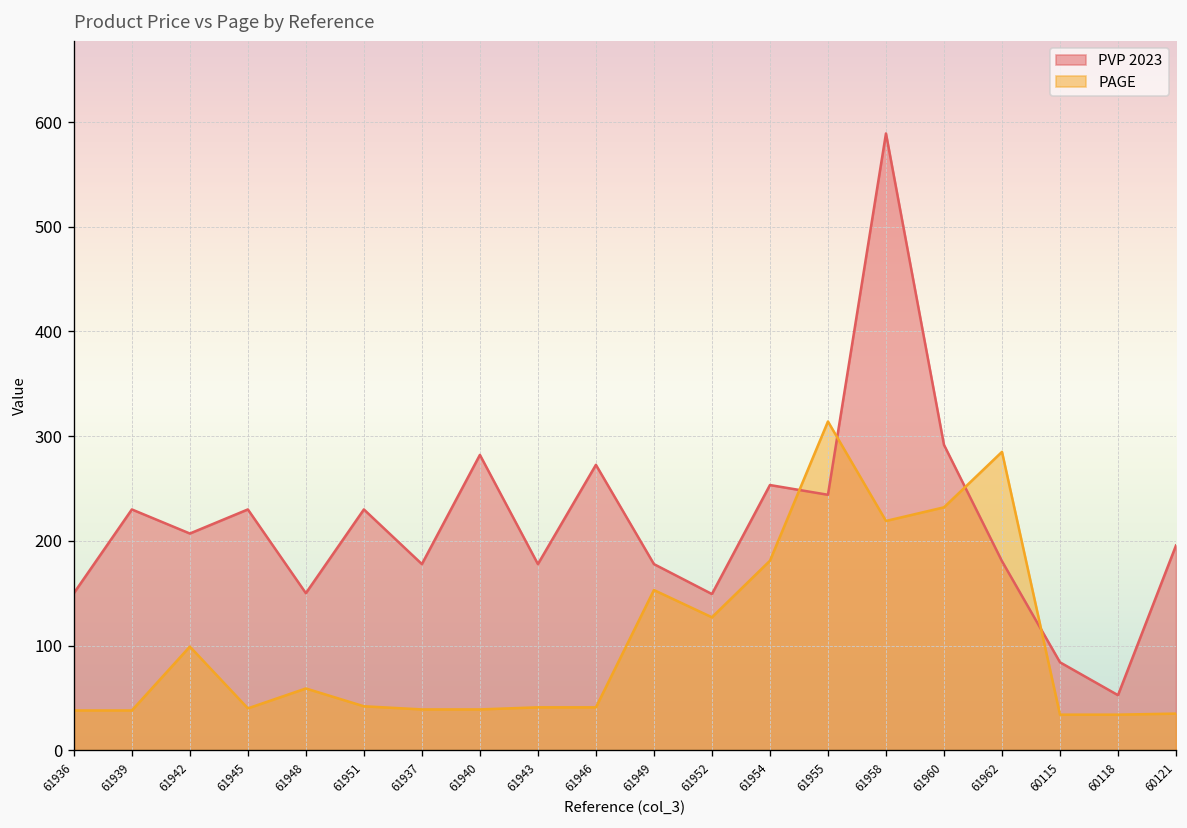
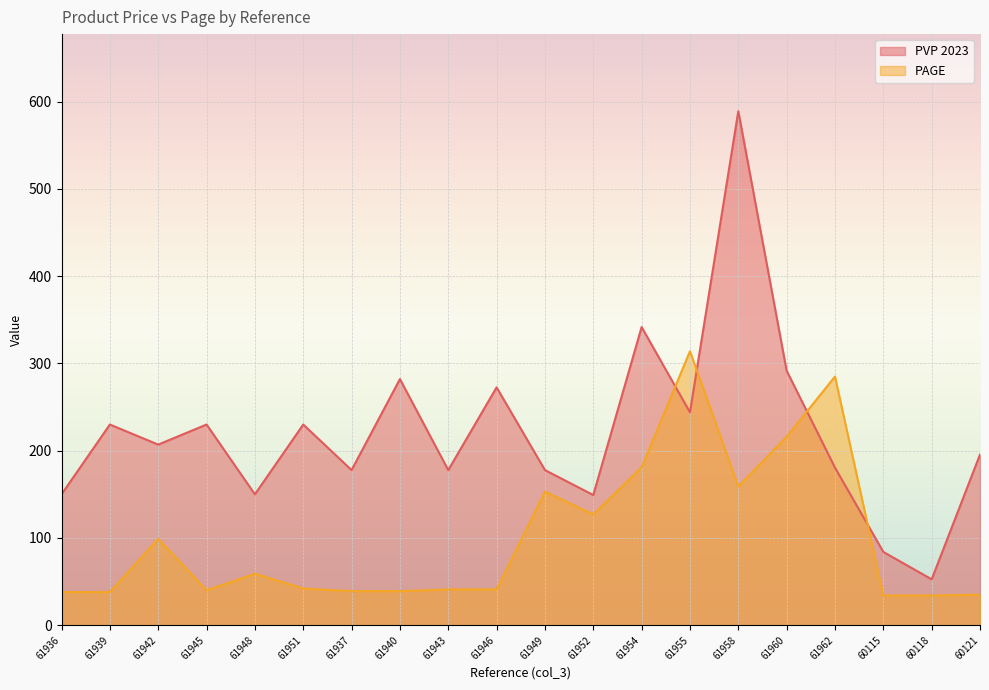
  {
    "PVP 2023": {
      "61936": 150,
      "61939": 230,
      "61942": 210,
      "61945": 230,
      "61948": 150,
      "61951": 230,
      "61937": 180,
      "61940": 280,
      "61943": 180,
      "61946": 270,
      "61949": 180,
      "61952": 150,
-     "61954": 250,
+     "61954": 340,
      "61955": 240,
      "61958": 590,
      "61960": 290,
      "61962": 180,
      "60115": 80,
      "60118": 50,
      "60121": 200
    },
    "PAGE": {
      "61936": 40,
      "61939": 40,
      "61942": 100,
      "61945": 40,
      "61948": 60,
      "61951": 40,
      "61937": 40,
      "61940": 40,
      "61943": 40,
      "61946": 40,
      "61949": 150,
      "61952": 130,
      "61954": 180,
      "61955": 310,
-     "61958": 220,
-     "61960": 230,
+     "61958": 160,
+     "61960": 220,
      "61962": 290,
      "60115": 30,
      "60118": 30,
      "60121": 40
    }
  }
